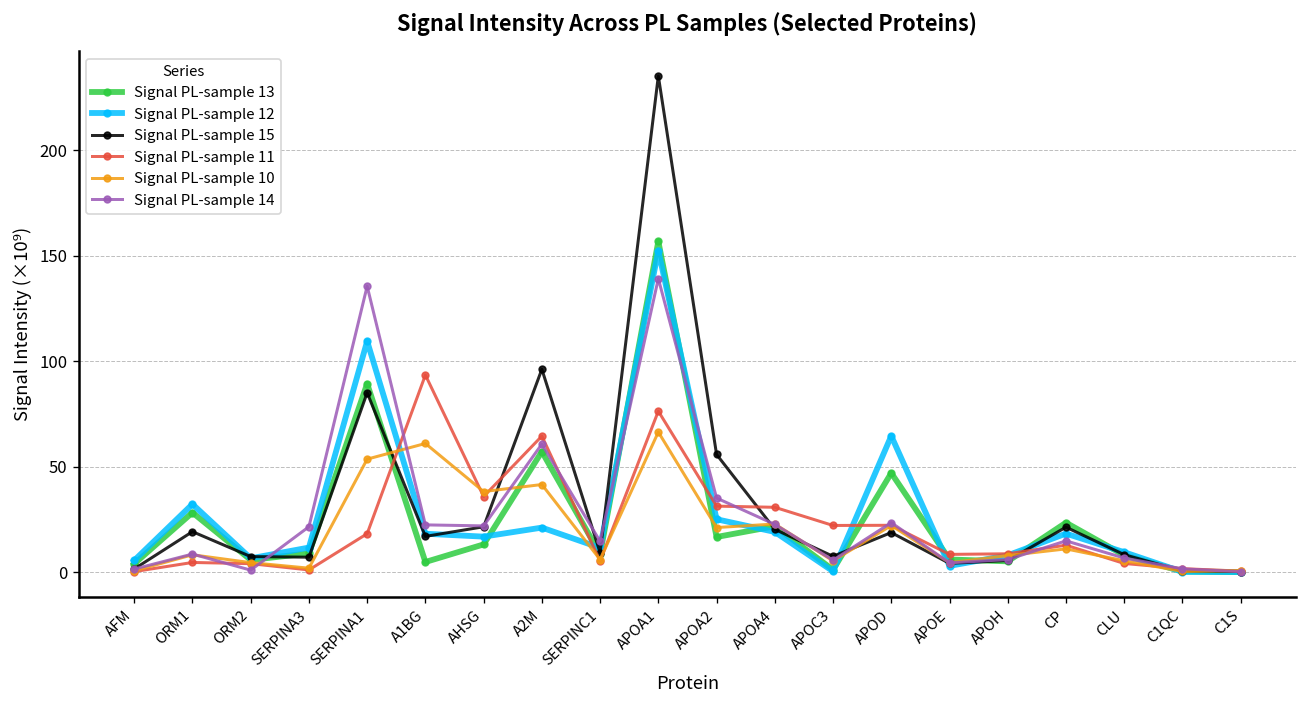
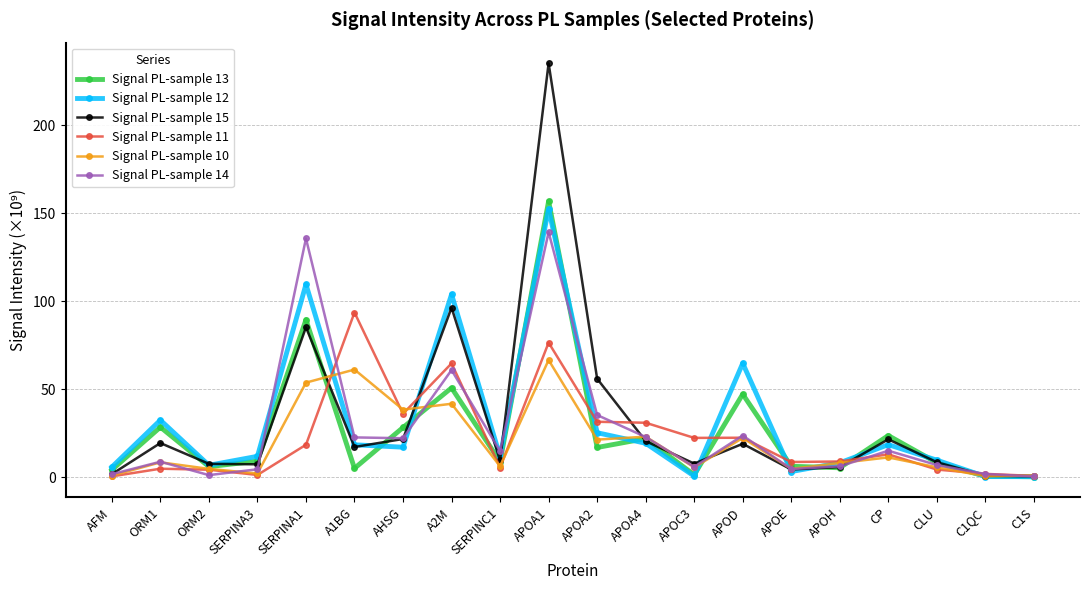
  {
    "Signal PL-sample 13": {
      "AFM": 4,
      "ORM1": 28,
      "SERPINA3": 9,
      "SERPINA1": 89,
      "A1BG": 5,
-     "AHSG": 13,
-     "A2M": 57,
+     "AHSG": 28,
+     "A2M": 51,
      "APOA1": 157,
      "APOA2": 17,
      "APOD": 47,
      "APOE": 6,
      "CP": 24
    },
    "Signal PL-sample 12": {
      "AFM": 6,
      "ORM1": 32,
      "SERPINA3": 12,
      "SERPINA1": 110,
      "AHSG": 17,
-     "A2M": 21,
+     "A2M": 104,
      "SERPINC1": 12,
      "APOA1": 152,
      "APOA2": 25,
      "APOD": 65,
      "CP": 18
    },
    "Signal PL-sample 15": {
      "ORM1": 19,
      "SERPINA3": 7,
      "SERPINA1": 85,
      "A2M": 96,
      "APOA1": 235,
      "APOA2": 56,
      "APOC3": 8,
      "APOD": 19,
      "CP": 21
    },
    "Signal PL-sample 11": {
      "ORM1": 5,
      "SERPINA1": 18,
      "A1BG": 93,
      "AHSG": 36,
      "A2M": 65,
      "APOA1": 76,
      "APOA2": 31,
      "APOA4": 31,
      "APOC3": 22,
      "APOE": 9,
      "CP": 13
    },
    "Signal PL-sample 10": {
      "SERPINA1": 54,
      "A1BG": 61,
      "AHSG": 38,
      "A2M": 42,
      "APOA1": 66,
      "APOA2": 21,
      "CP": 11
    },
    "Signal PL-sample 14": {
      "ORM2": 1,
-     "SERPINA3": 22,
+     "SERPINA3": 4,
      "SERPINA1": 136,
      "A1BG": 23,
      "A2M": 61,
      "SERPINC1": 15,
      "APOA1": 139,
      "APOA2": 35,
      "CP": 15
    }
  }
